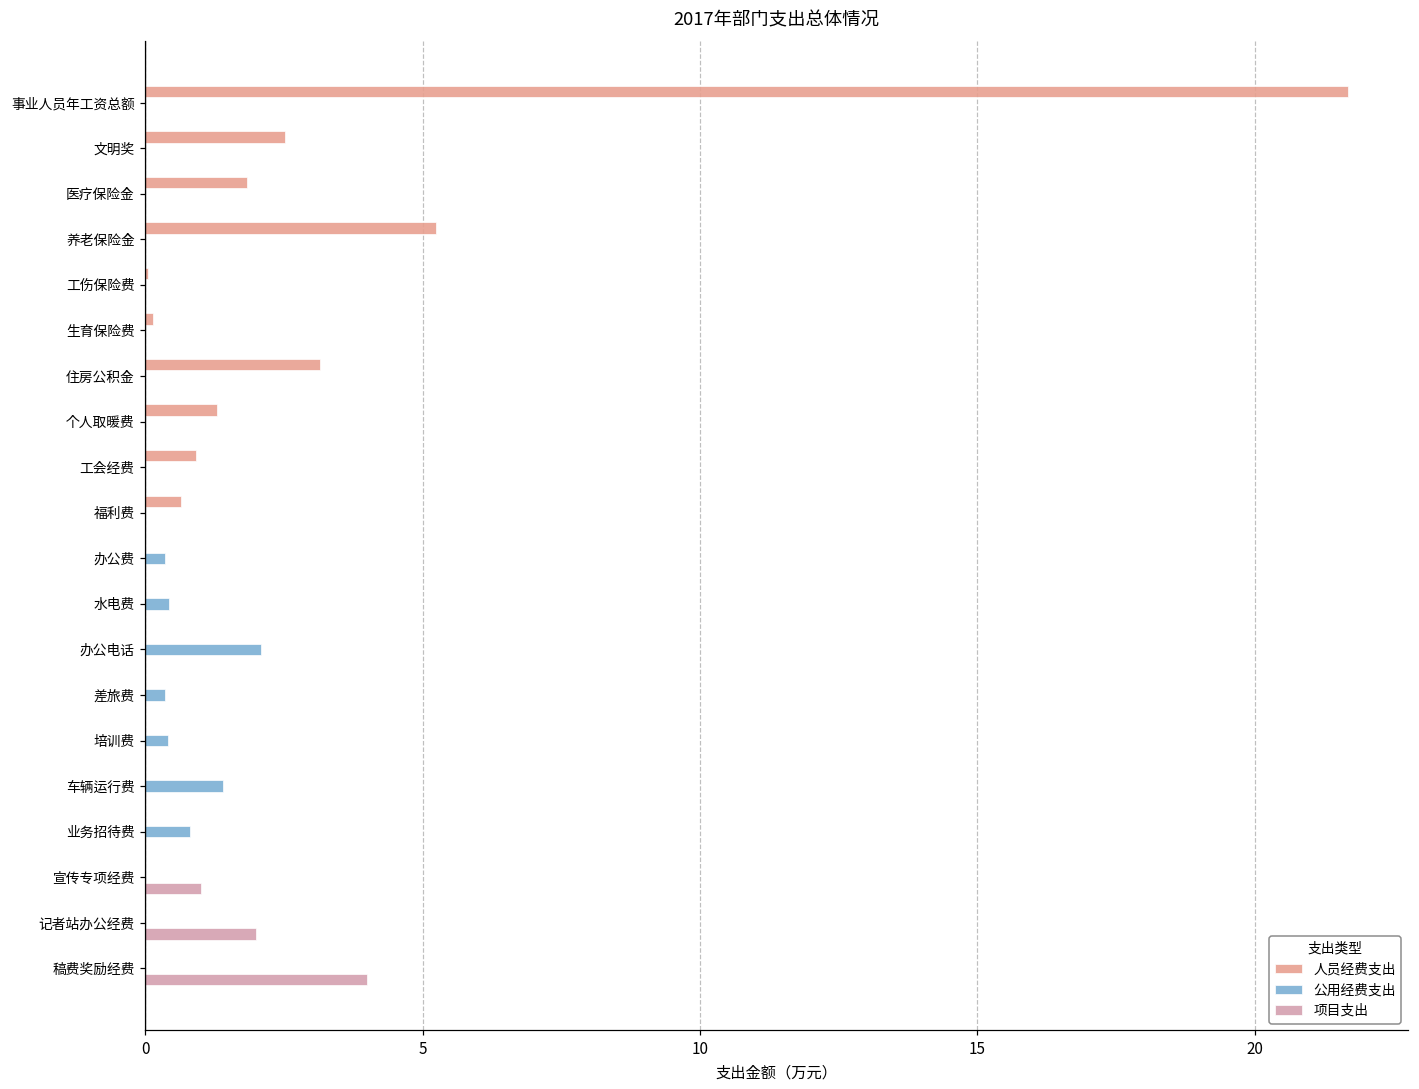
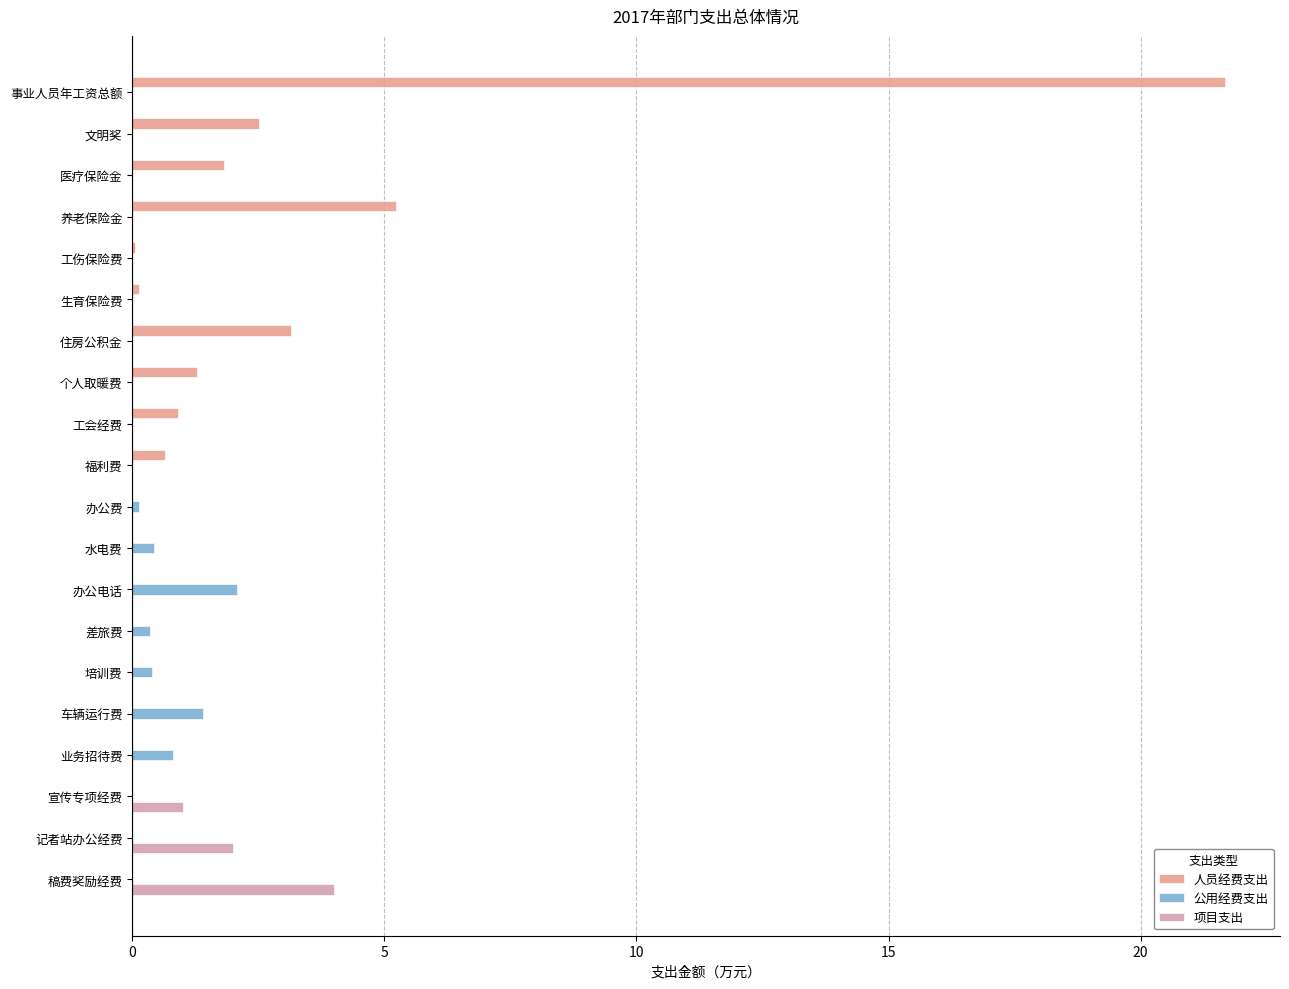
  {
    "公用经费支出": {
      "事业人员年工资总额": 0.0,
      "文明奖": 0.0,
      "医疗保险金": 0.0,
      "养老保险金": 0.0,
      "工伤保险费": 0.0,
      "生育保险费": 0.0,
      "住房公积金": 0.0,
      "个人取暖费": 0.0,
      "工会经费": 0.0,
      "福利费": 0.0,
-     "办公费": 0.4,
+     "办公费": 0.1,
      "水电费": 0.4,
      "办公电话": 2.1,
      "差旅费": 0.4,
      "培训费": 0.4,
      "车辆运行费": 1.4,
      "业务招待费": 0.8,
      "宣传专项经费": 0.0,
      "记者站办公经费": 0.0,
      "稿费奖励经费": 0.0
    }
  }
